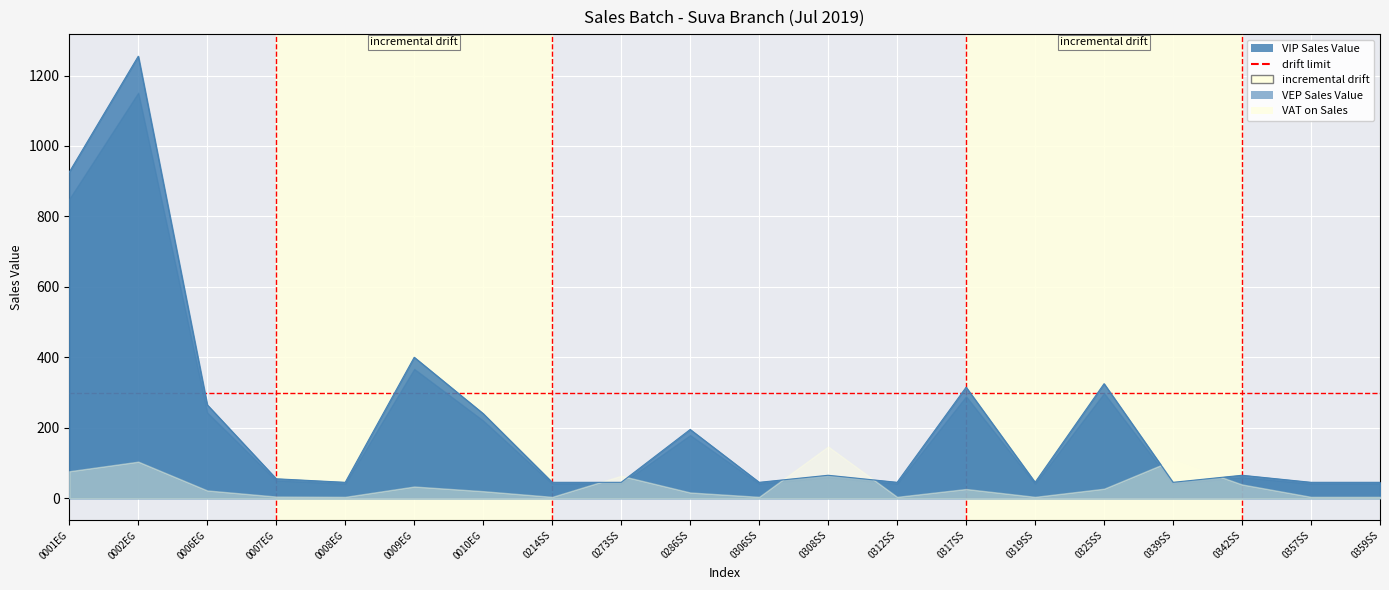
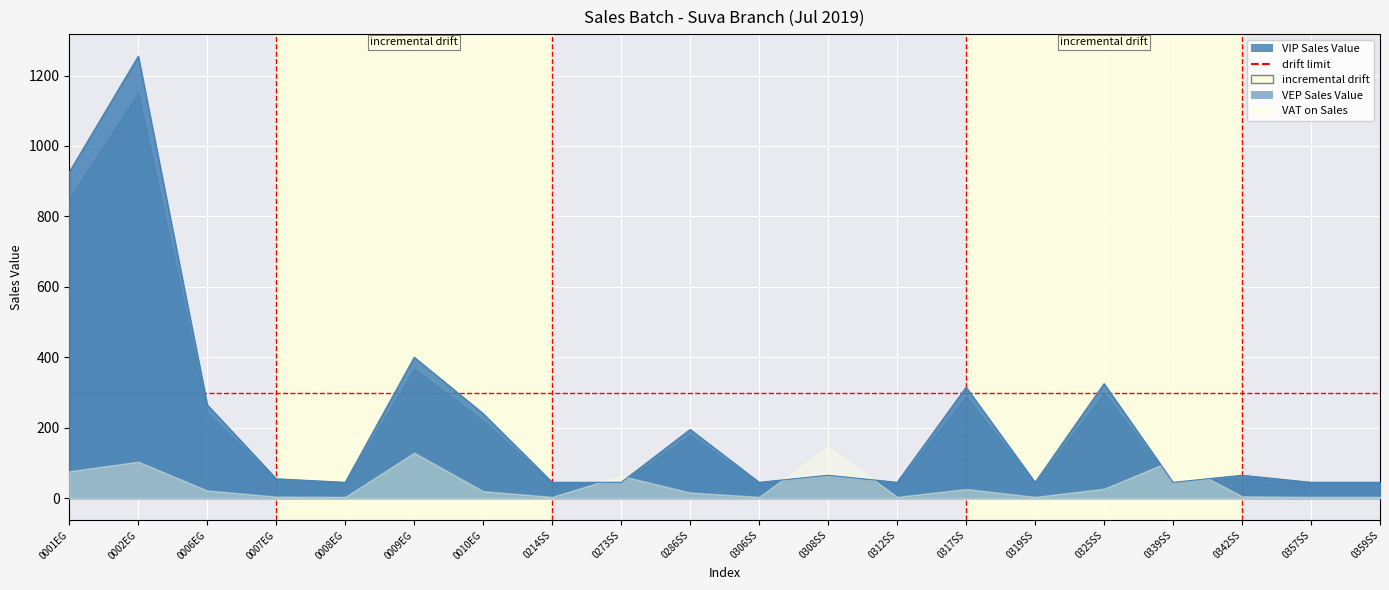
  {
    "VAT on Sales": {
      "0001EG": 80,
      "0002EG": 100,
      "0006EG": 20,
-     "0009EG": 30,
+     "0009EG": 130,
      "0010EG": 20,
      "0273SS": 60,
      "0286SS": 20,
      "0308SS": 150,
      "0317SS": 30,
      "0325SS": 30,
      "0339SS": 110,
-     "0342SS": 40
+     "0342SS": 10
    }
  }
